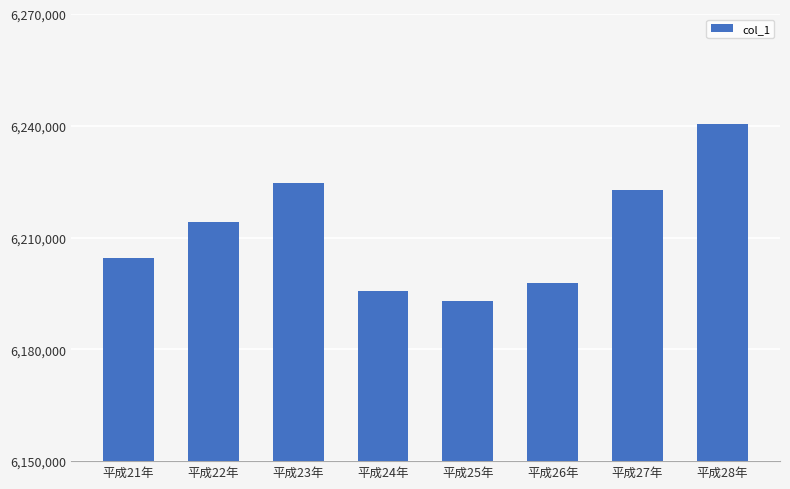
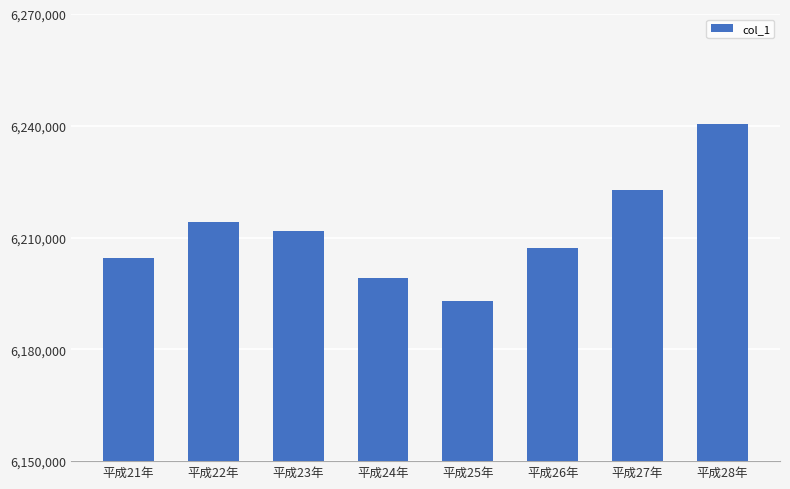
  {
    "平成21年": "6,204,000",
    "平成22年": "6,214,000",
-   "平成23年": "6,225,000",
-   "平成24年": "6,196,000",
+   "平成23年": "6,212,000",
+   "平成24年": "6,199,000",
    "平成25年": "6,193,000",
-   "平成26年": "6,198,000",
+   "平成26年": "6,207,000",
    "平成27年": "6,223,000",
    "平成28年": "6,240,000"
  }
